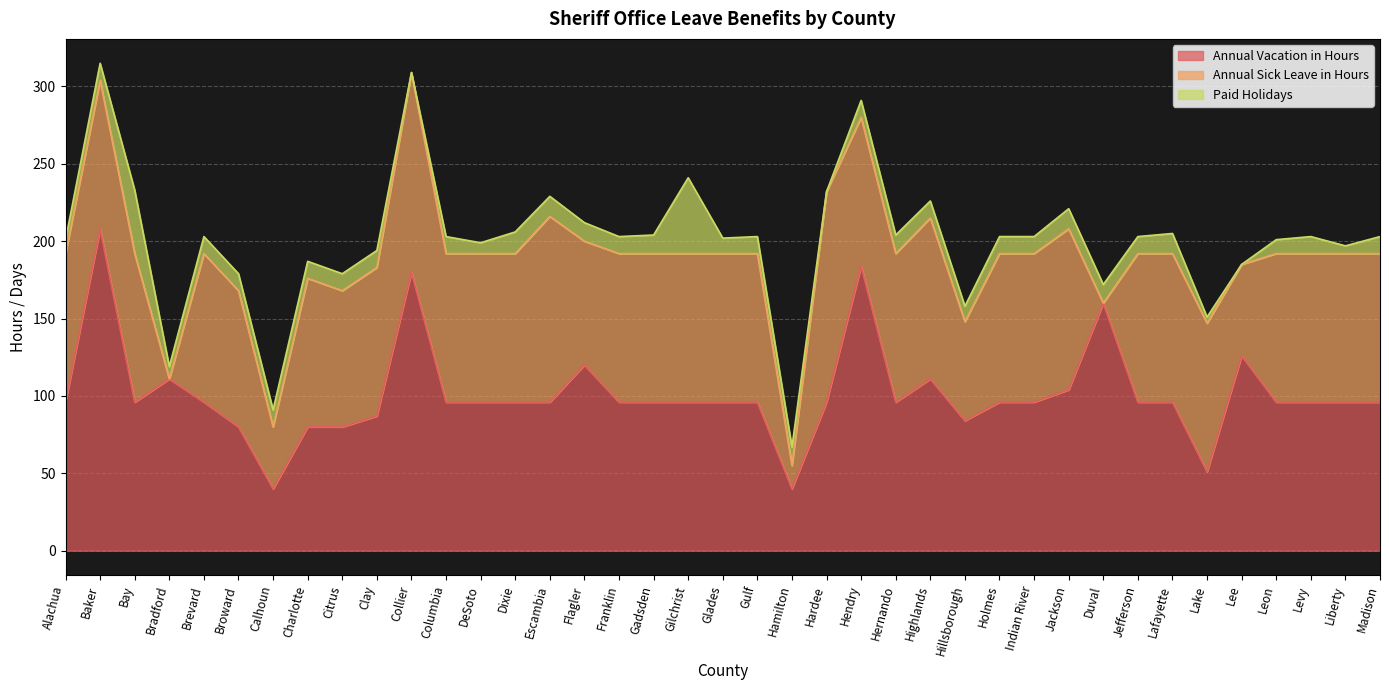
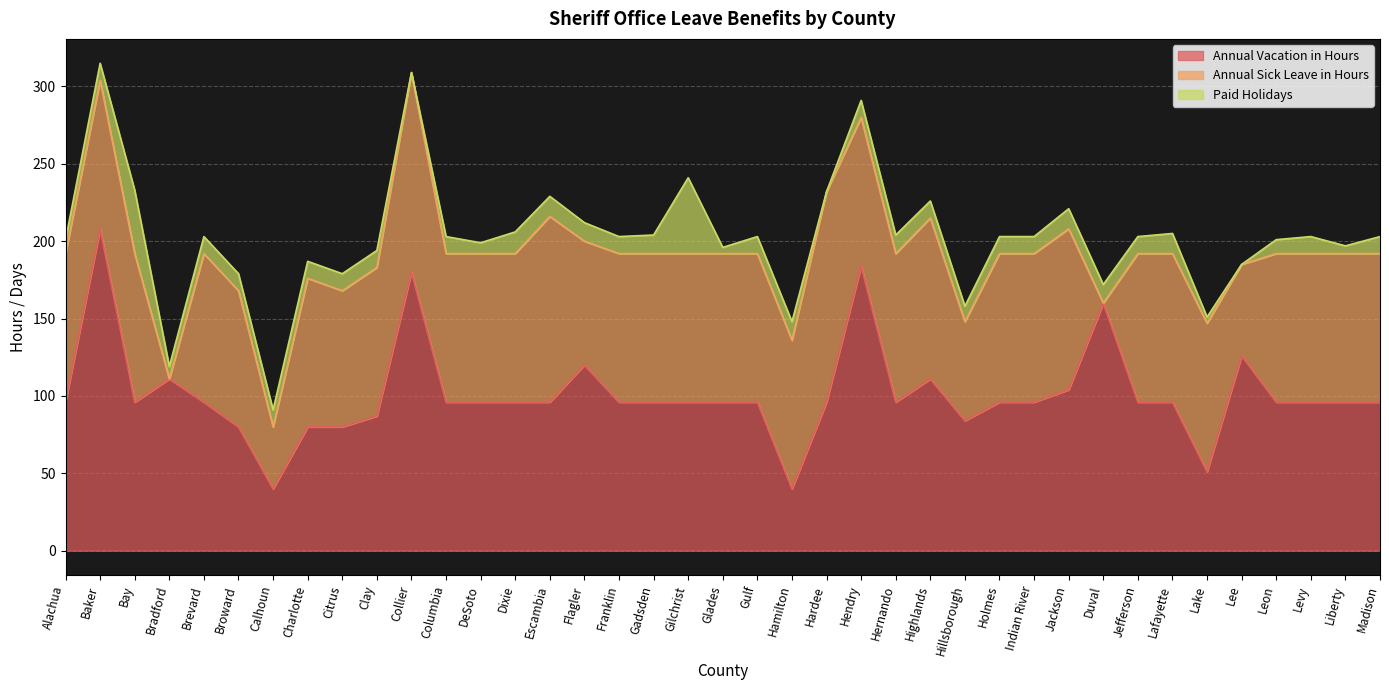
  {
    "Annual Vacation in Hours": {
      "Alachua": 96,
      "Baker": 208,
      "Bay": 96,
      "Brevard": 96,
      "Broward": 80,
      "Calhoun": 40,
      "Charlotte": 80,
      "Citrus": 80,
      "Clay": 87,
      "Collier": 180,
      "Columbia": 96,
      "DeSoto": 96,
      "Dixie": 96,
      "Escambia": 96,
      "Flagler": 120,
      "Franklin": 96,
      "Gadsden": 96,
      "Gilchrist": 96,
      "Glades": 96,
      "Gulf": 96,
      "Hamilton": 40,
      "Hardee": 96,
      "Hendry": 184,
      "Hernando": 96,
      "Highlands": 111,
      "Hillsborough": 84,
      "Holmes": 96,
      "Indian River": 96,
      "Jackson": 104,
      "Jefferson": 96,
      "Lafayette": 96,
      "Lake": 51,
      "Lee": 126,
      "Leon": 96,
      "Levy": 96,
      "Liberty": 96,
      "Madison": 96
    },
    "Annual Sick Leave in Hours": {
      "Alachua": 96,
      "Baker": 96,
      "Bay": 96,
      "Brevard": 96,
      "Broward": 88,
      "Calhoun": 40,
      "Charlotte": 96,
      "Citrus": 88,
      "Clay": 96,
      "Columbia": 96,
      "DeSoto": 96,
      "Dixie": 96,
      "Escambia": 120,
      "Flagler": 80,
      "Franklin": 96,
      "Gadsden": 96,
      "Gilchrist": 96,
      "Glades": 96,
      "Gulf": 96,
-     "Hamilton": 15,
+     "Hamilton": 96,
      "Hendry": 96,
      "Hernando": 96,
      "Highlands": 104,
      "Hillsborough": 64,
      "Holmes": 96,
      "Indian River": 96,
      "Jackson": 104,
      "Jefferson": 96,
      "Lafayette": 96,
      "Lake": 96,
      "Leon": 96,
      "Levy": 96,
      "Liberty": 96,
      "Madison": 96
    },
    "Paid Holidays": {
      "Alachua": 9,
      "Baker": 11,
      "Bay": 41,
      "Bradford": 8,
      "Brevard": 11,
      "Broward": 11,
      "Calhoun": 11,
      "Charlotte": 11,
      "Citrus": 11,
      "Clay": 11,
      "Columbia": 11,
      "DeSoto": 7,
      "Dixie": 14,
      "Escambia": 13,
      "Flagler": 12,
      "Franklin": 11,
      "Gadsden": 12,
      "Gilchrist": 49,
-     "Glades": 10,
+     "Glades": 4,
      "Gulf": 11,
      "Hamilton": 12,
      "Hendry": 11,
      "Hernando": 12,
      "Highlands": 11,
      "Hillsborough": 10,
      "Holmes": 11,
      "Indian River": 11,
      "Jackson": 13,
      "Duval": 12,
      "Jefferson": 11,
      "Lafayette": 13,
      "Lake": 4,
      "Leon": 9,
      "Levy": 11,
      "Liberty": 5,
      "Madison": 11
    }
  }
